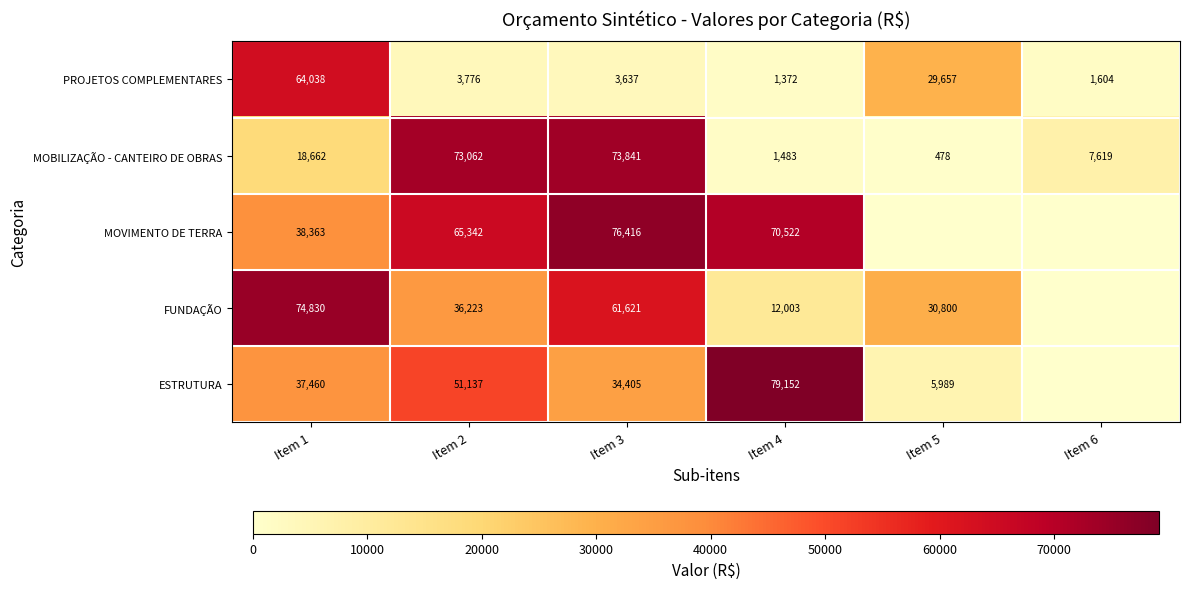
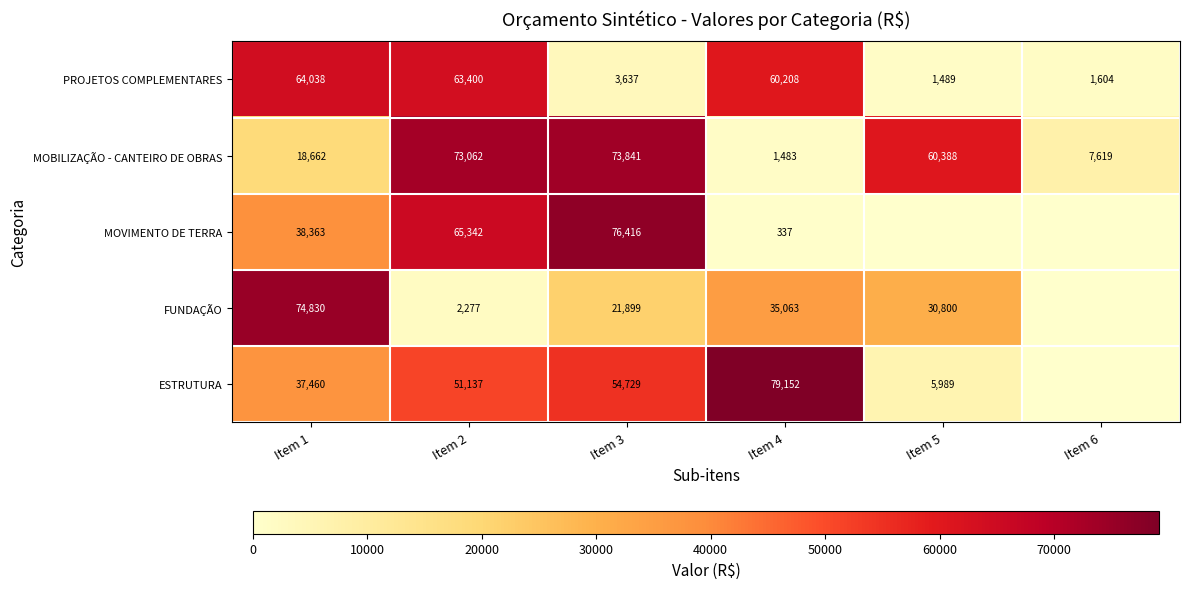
  {
    "PROJETOS COMPLEMENTARES": {
      "Item 1": "64,038",
-     "Item 2": "3,776",
+     "Item 2": "63,400",
      "Item 3": "3,637",
-     "Item 4": "1,372",
-     "Item 5": "29,657",
+     "Item 4": "60,208",
+     "Item 5": "1,489",
      "Item 6": "1,604"
    },
    "MOBILIZAÇÃO - CANTEIRO DE OBRAS": {
      "Item 1": "18,662",
      "Item 2": "73,062",
      "Item 3": "73,841",
      "Item 4": "1,483",
-     "Item 5": "478",
+     "Item 5": "60,388",
      "Item 6": "7,619"
    },
    "MOVIMENTO DE TERRA": {
      "Item 1": "38,363",
      "Item 2": "65,342",
      "Item 3": "76,416",
-     "Item 4": "70,522"
+     "Item 4": "337"
    },
    "FUNDAÇÃO": {
      "Item 1": "74,830",
-     "Item 2": "36,223",
-     "Item 3": "61,621",
-     "Item 4": "12,003",
+     "Item 2": "2,277",
+     "Item 3": "21,899",
+     "Item 4": "35,063",
      "Item 5": "30,800"
    },
    "ESTRUTURA": {
      "Item 1": "37,460",
      "Item 2": "51,137",
-     "Item 3": "34,405",
+     "Item 3": "54,729",
      "Item 4": "79,152",
      "Item 5": "5,989"
    }
  }
